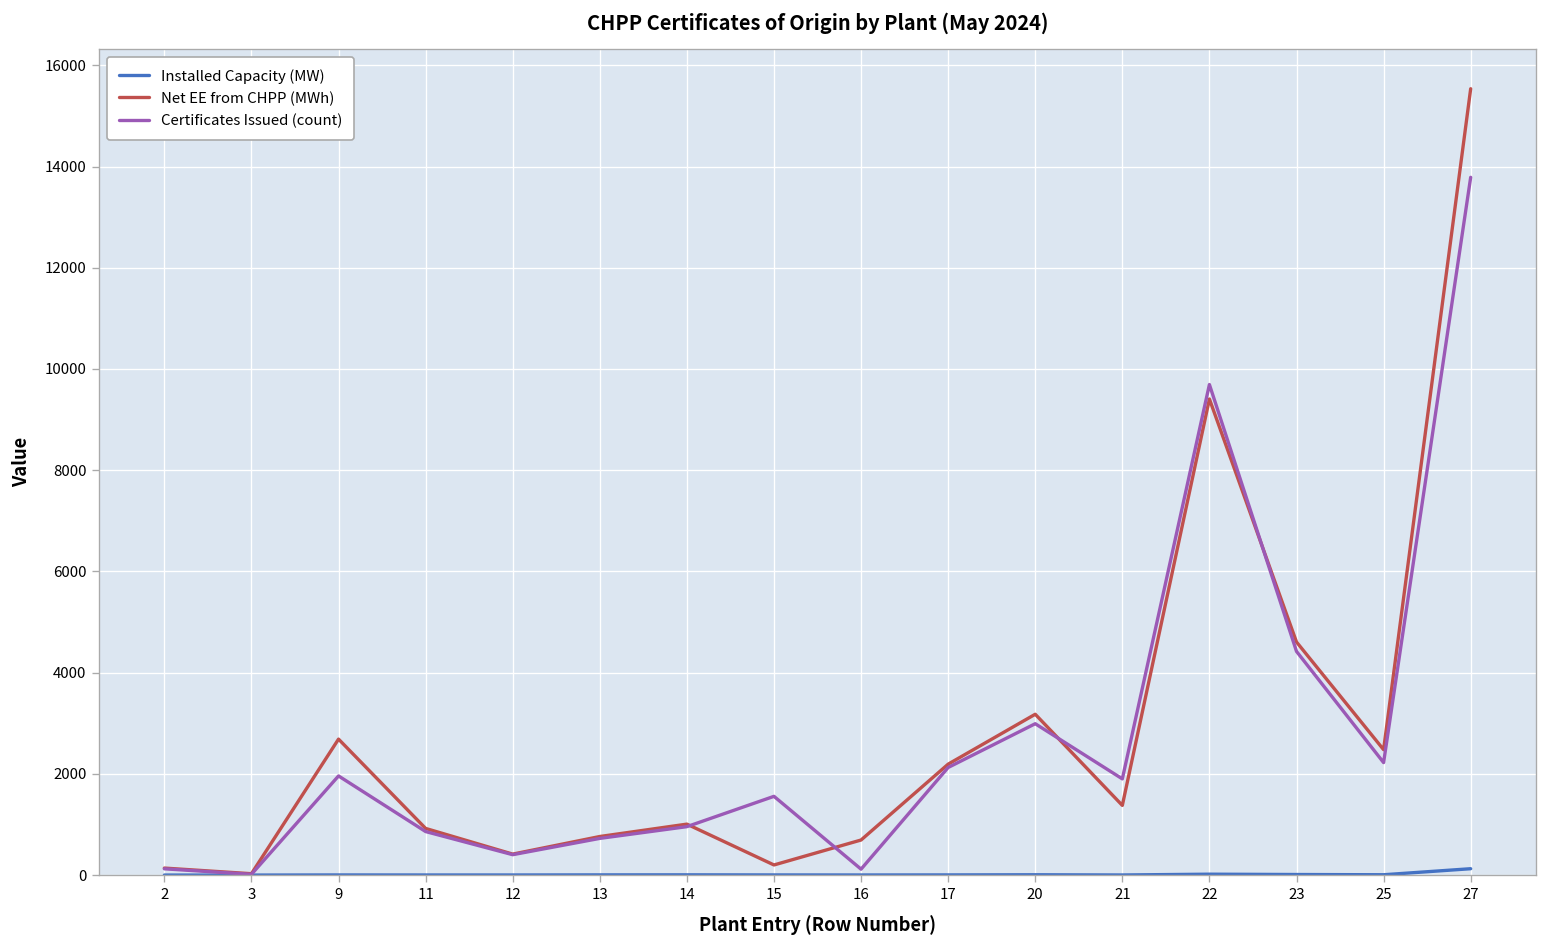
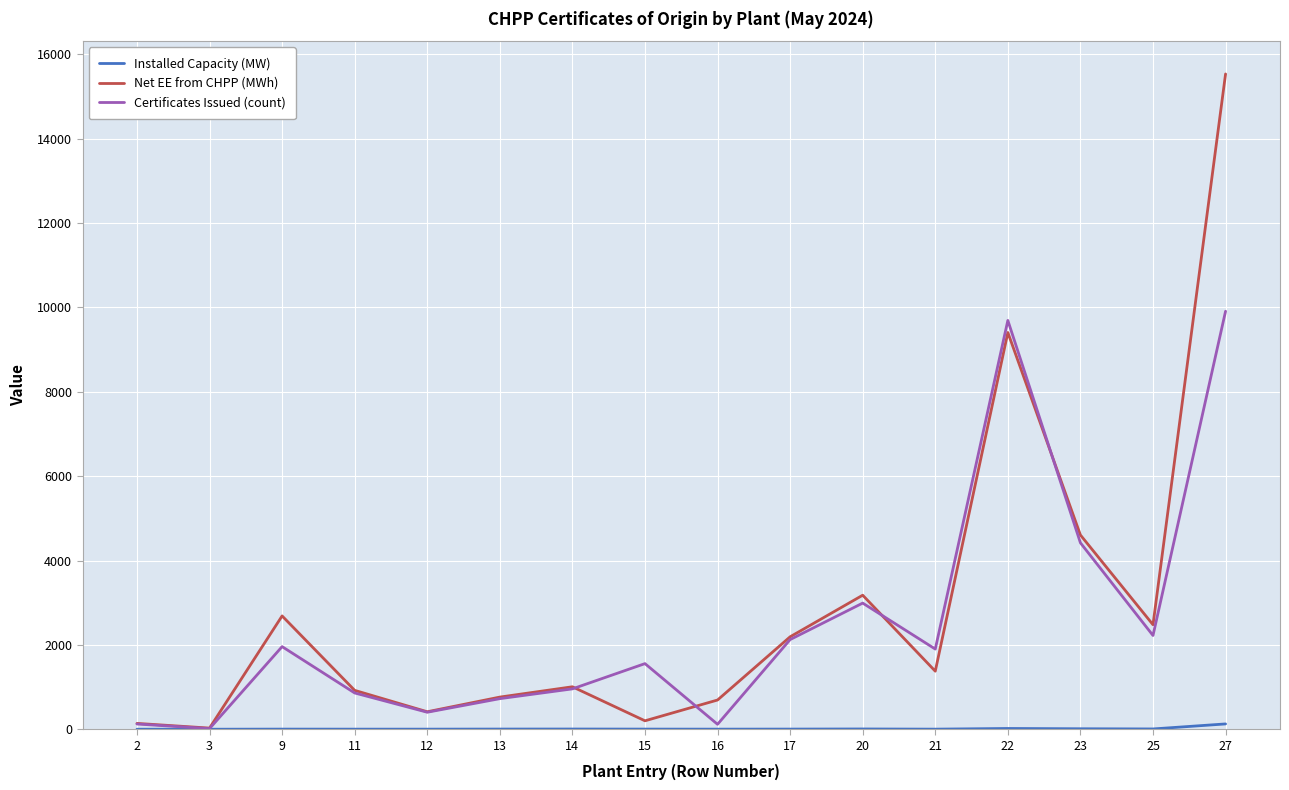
  {
    "Installed Capacity (MW)": {
      "2": 0,
      "9": 0,
      "11": 0,
      "12": 0,
      "13": 0,
      "14": 0,
      "15": 0,
      "16": 0,
      "17": 0,
      "20": 0,
      "21": 0,
      "22": 0,
      "23": 0,
      "25": 0,
      "27": 100
    },
    "Net EE from CHPP (MWh)": {
      "9": 2700,
      "11": 900,
      "15": 200,
      "16": 700,
      "17": 2200,
      "20": 3200,
      "21": 1400,
      "22": 9400,
      "23": 4600,
      "25": 2500,
      "27": 15500
    },
    "Certificates Issued (count)": {
      "9": 2000,
      "11": 900,
      "15": 1600,
      "16": 100,
      "17": 2100,
      "20": 3000,
      "21": 1900,
      "22": 9700,
      "23": 4400,
      "25": 2200,
-     "27": 13800
+     "27": 9900
    }
  }
